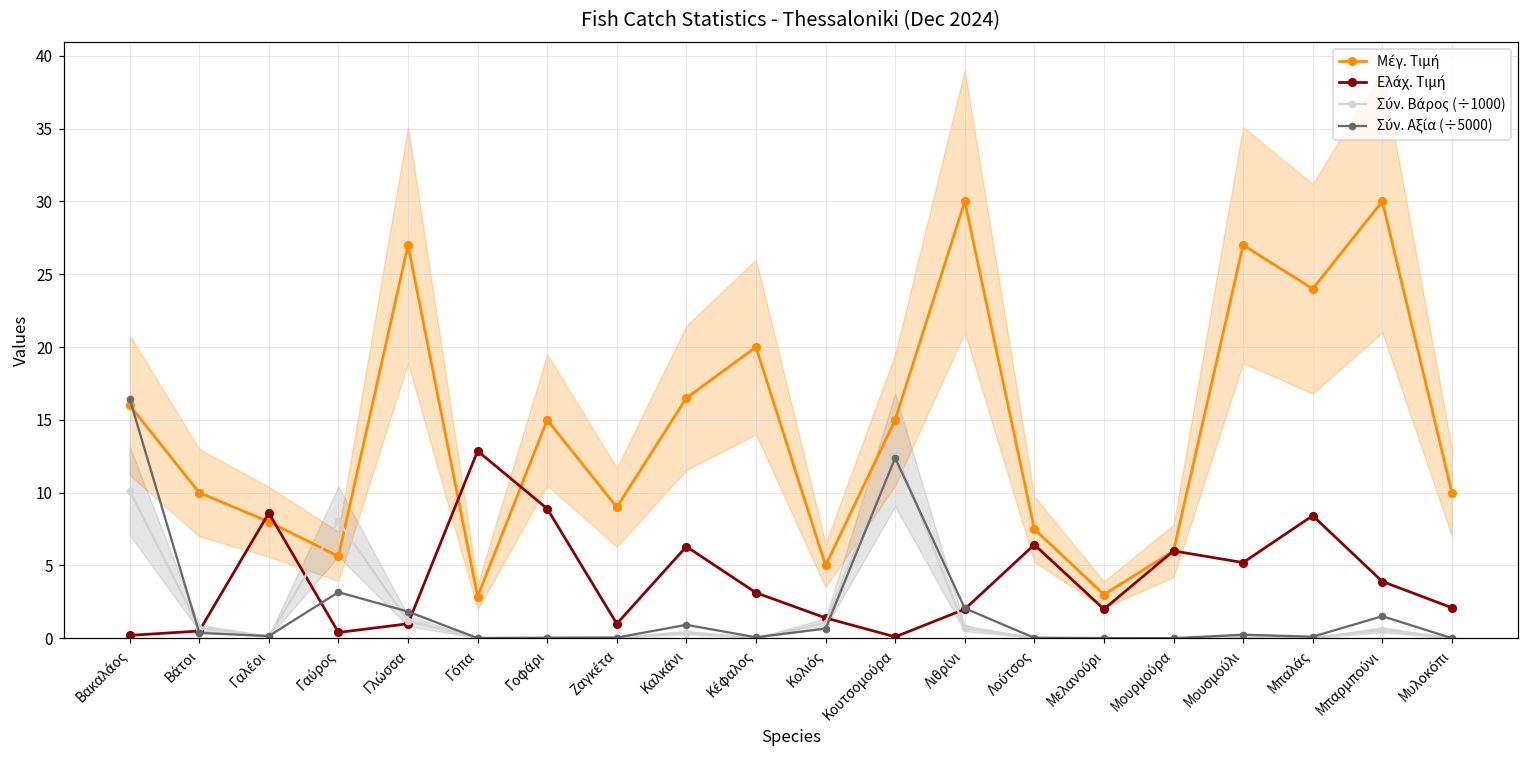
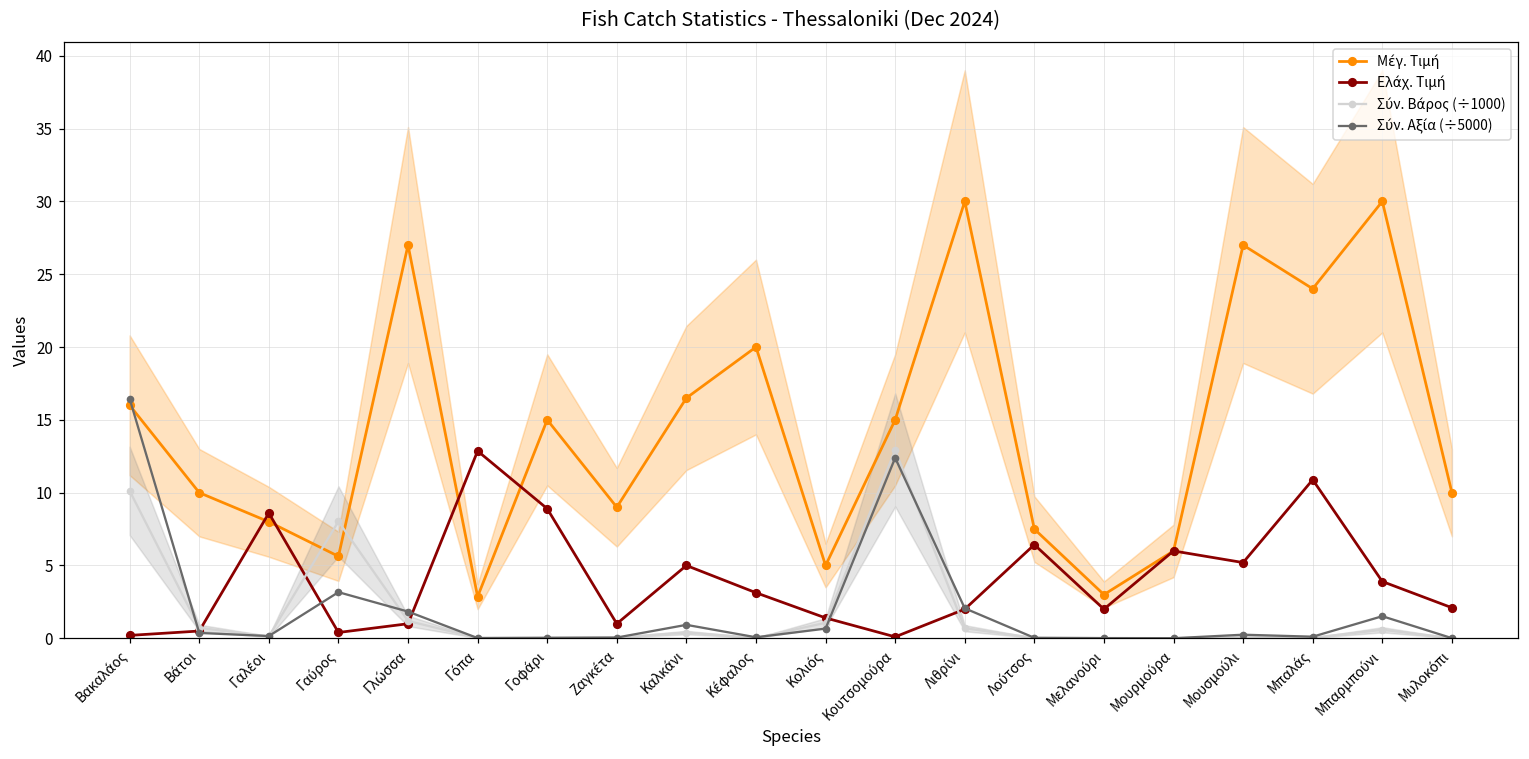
  {
    "Ελάχ. Τιμή": {
      "Βακαλάος": 0.2,
      "Γαλέοι": 8.6,
      "Γαύρος": 0.4,
      "Γόπα": 12.9,
      "Γοφάρι": 8.9,
      "Ζαγκέτα": 1.0,
-     "Καλκάνι": 6.3,
+     "Καλκάνι": 5.0,
      "Κέφαλος": 3.1,
      "Κουτσομούρα": 0.1,
      "Λούτσος": 6.4,
      "Μελανούρι": 2.0,
      "Μουσμούλι": 5.2,
-     "Μπαλάς": 8.4,
+     "Μπαλάς": 10.9,
      "Μπαρμπούνι": 3.9,
      "Μυλοκόπι": 2.1
    }
  }
